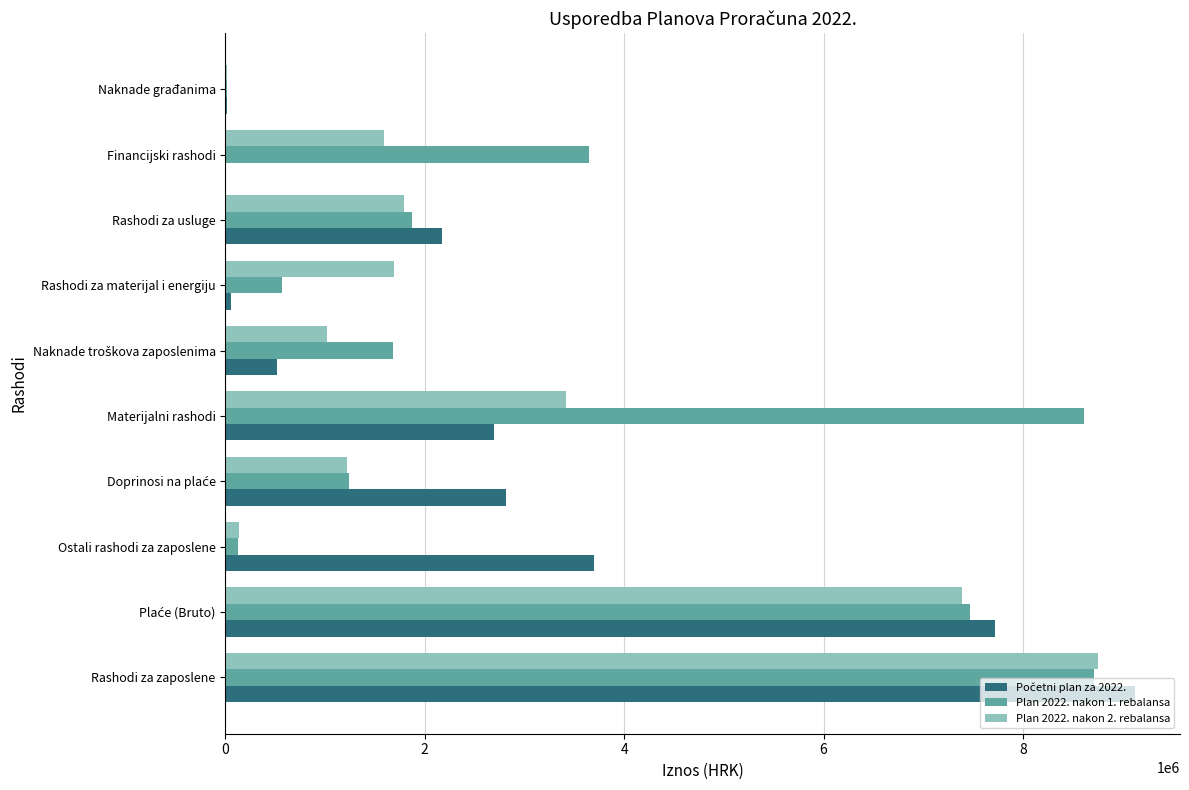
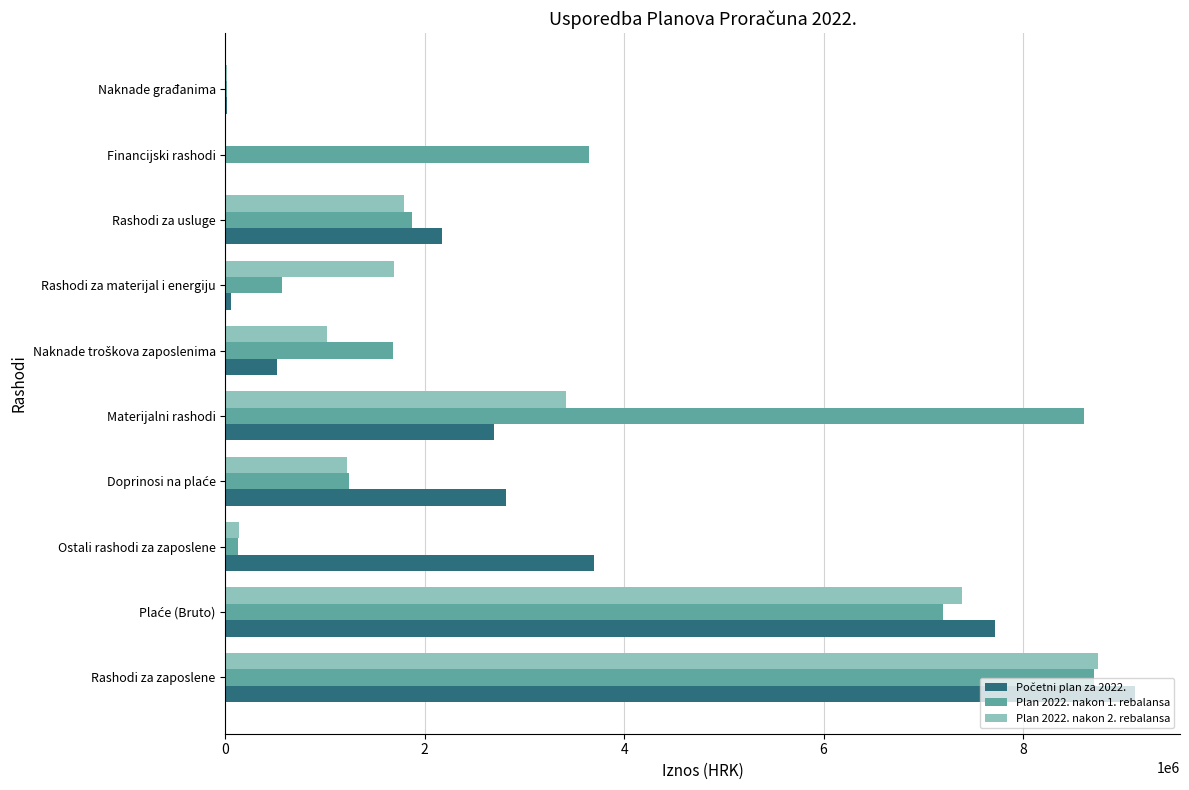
  {
    "Početni plan za 2022.": {
      "Rashodi za usluge": 2200000,
      "Rashodi za materijal i energiju": 100000,
      "Naknade troškova zaposlenima": 500000,
      "Materijalni rashodi": 2700000,
      "Doprinosi na plaće": 2800000,
      "Ostali rashodi za zaposlene": 3700000,
      "Plaće (Bruto)": 7700000
    },
    "Plan 2022. nakon 1. rebalansa": {
      "Financijski rashodi": 3600000,
      "Rashodi za usluge": 1900000,
      "Rashodi za materijal i energiju": 600000,
      "Naknade troškova zaposlenima": 1700000,
      "Materijalni rashodi": 8600000,
      "Doprinosi na plaće": 1200000,
      "Ostali rashodi za zaposlene": 100000,
-     "Plaće (Bruto)": 7500000,
+     "Plaće (Bruto)": 7200000,
      "Rashodi za zaposlene": 8700000
    },
    "Plan 2022. nakon 2. rebalansa": {
-     "Financijski rashodi": 1600000,
+     "Financijski rashodi": 0,
      "Rashodi za usluge": 1800000,
      "Rashodi za materijal i energiju": 1700000,
      "Naknade troškova zaposlenima": 1000000,
      "Materijalni rashodi": 3400000,
      "Doprinosi na plaće": 1200000,
      "Ostali rashodi za zaposlene": 100000,
      "Plaće (Bruto)": 7400000,
      "Rashodi za zaposlene": 8800000
    }
  }
